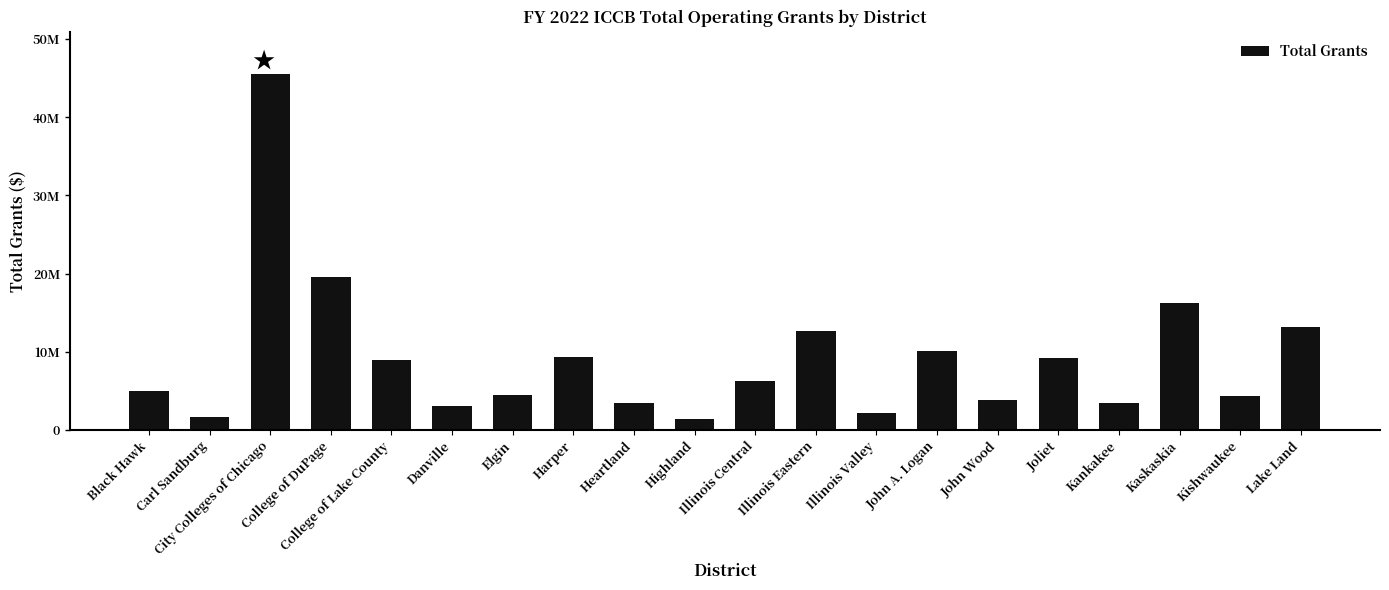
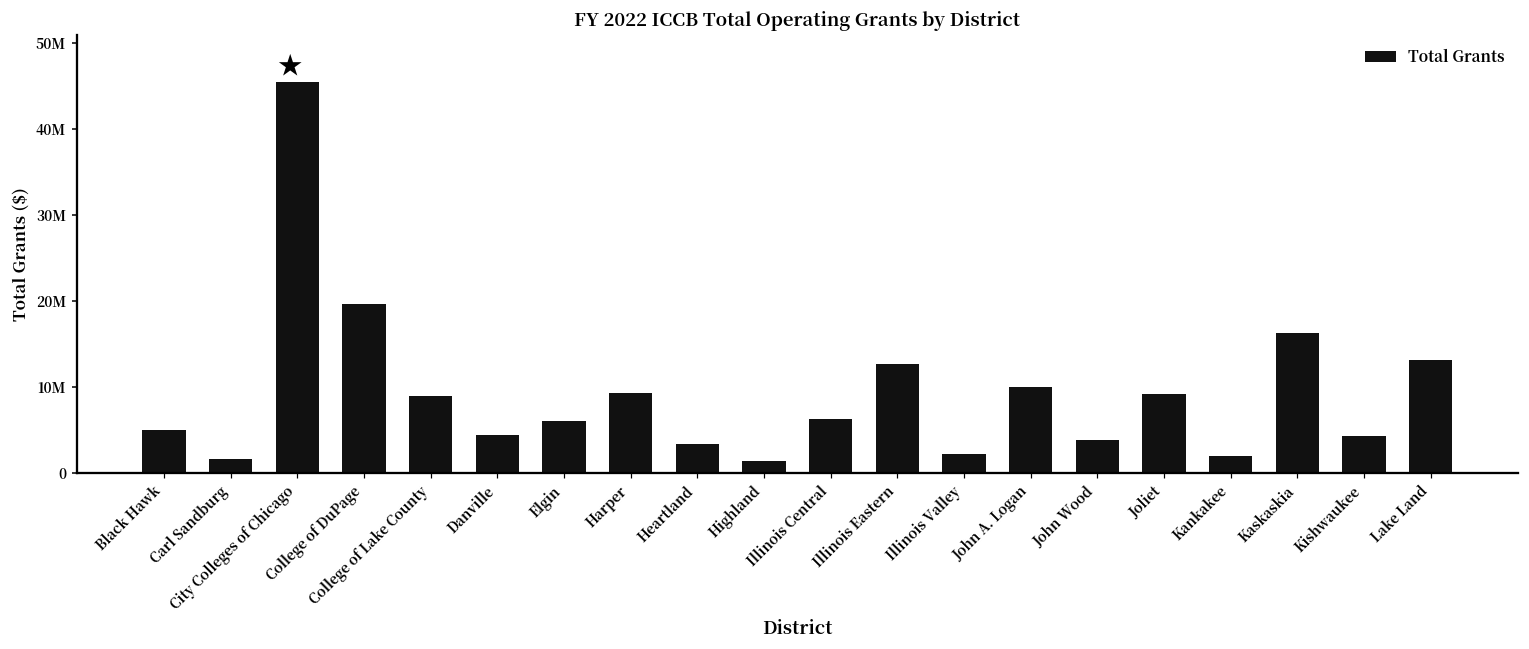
  {
    "Black Hawk": 5000000,
    "Carl Sandburg": 2000000,
    "City Colleges of Chicago": 46000000,
    "College of DuPage": 20000000,
    "College of Lake County": 9000000,
-   "Danville": 3000000,
-   "Elgin": 4000000,
+   "Danville": 4000000,
+   "Elgin": 6000000,
    "Harper": 9000000,
    "Heartland": 3000000,
    "Highland": 1000000,
    "Illinois Central": 6000000,
    "Illinois Eastern": 13000000,
    "Illinois Valley": 2000000,
    "John A. Logan": 10000000,
    "John Wood": 4000000,
    "Joliet": 9000000,
-   "Kankakee": 3000000,
+   "Kankakee": 2000000,
    "Kaskaskia": 16000000,
    "Kishwaukee": 4000000,
    "Lake Land": 13000000
  }
